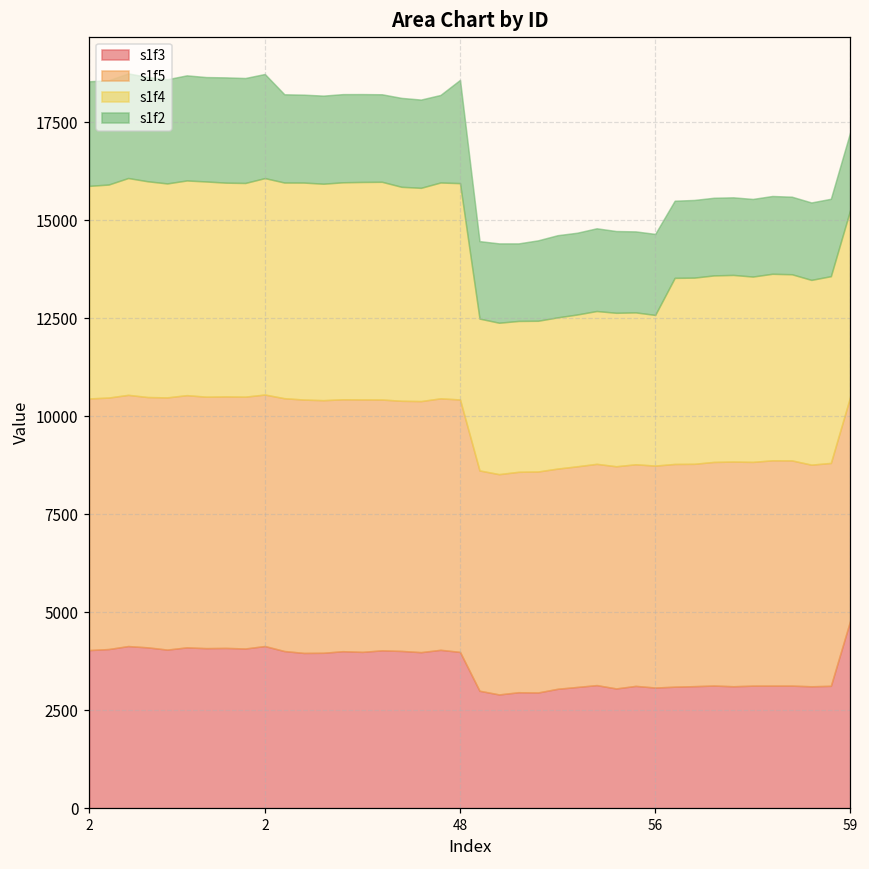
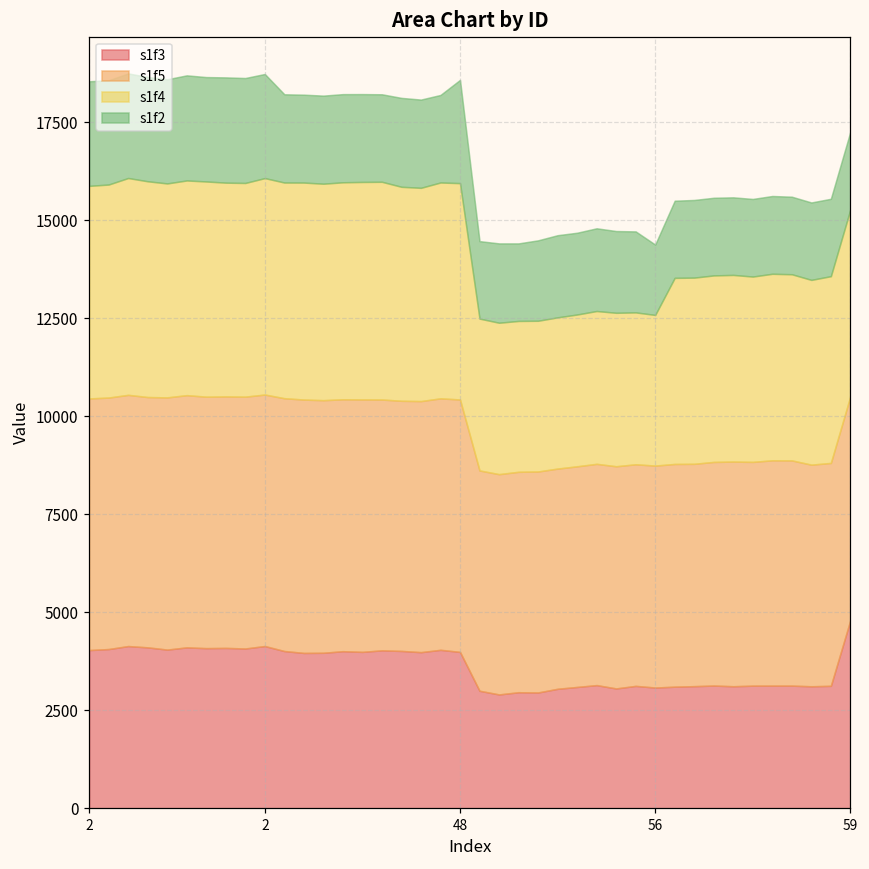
  {
    "s1f3": {
      "48": 4000,
      "56": 3100,
      "59": 4800
    },
    "s1f2": {
      "48": 2600,
-     "56": 2100,
+     "56": 1800,
      "59": 2000
    }
  }
